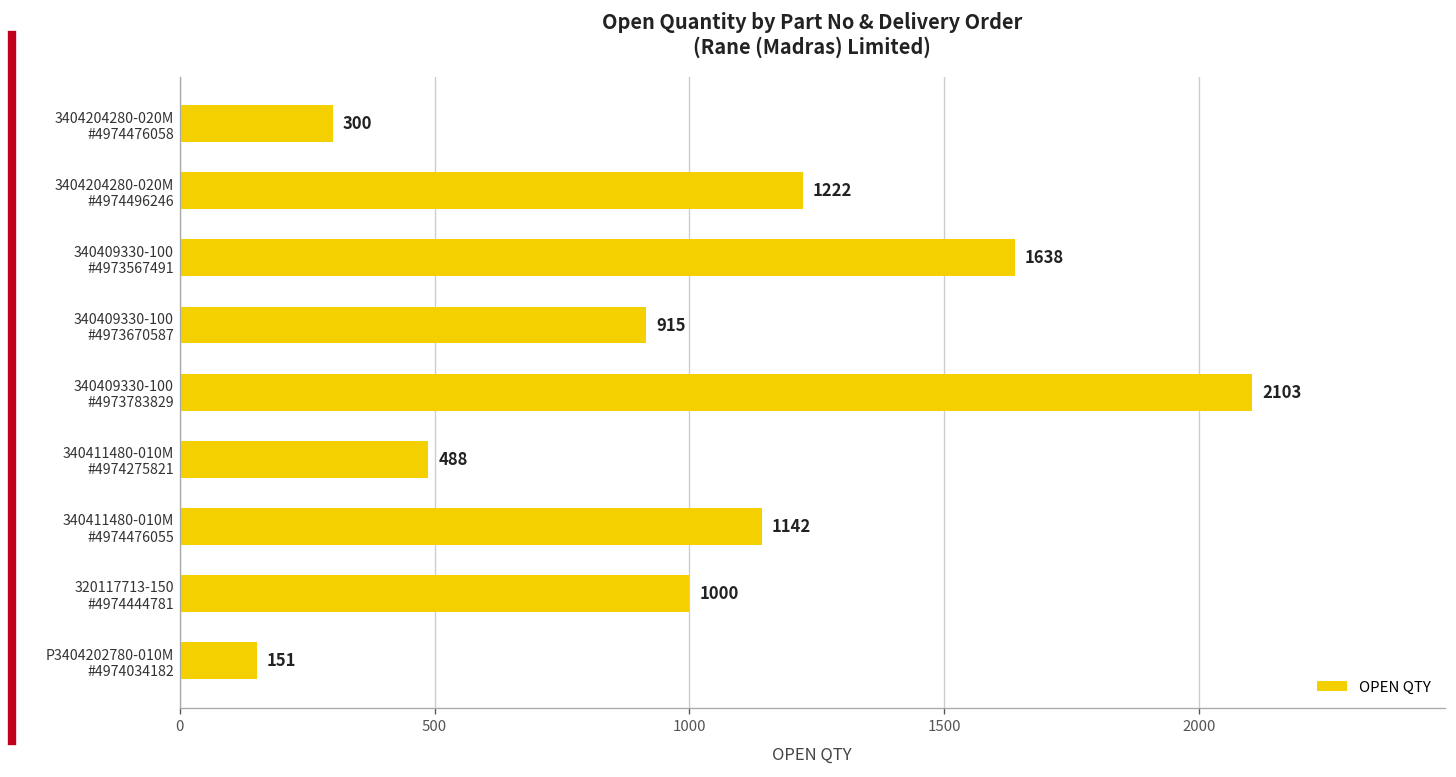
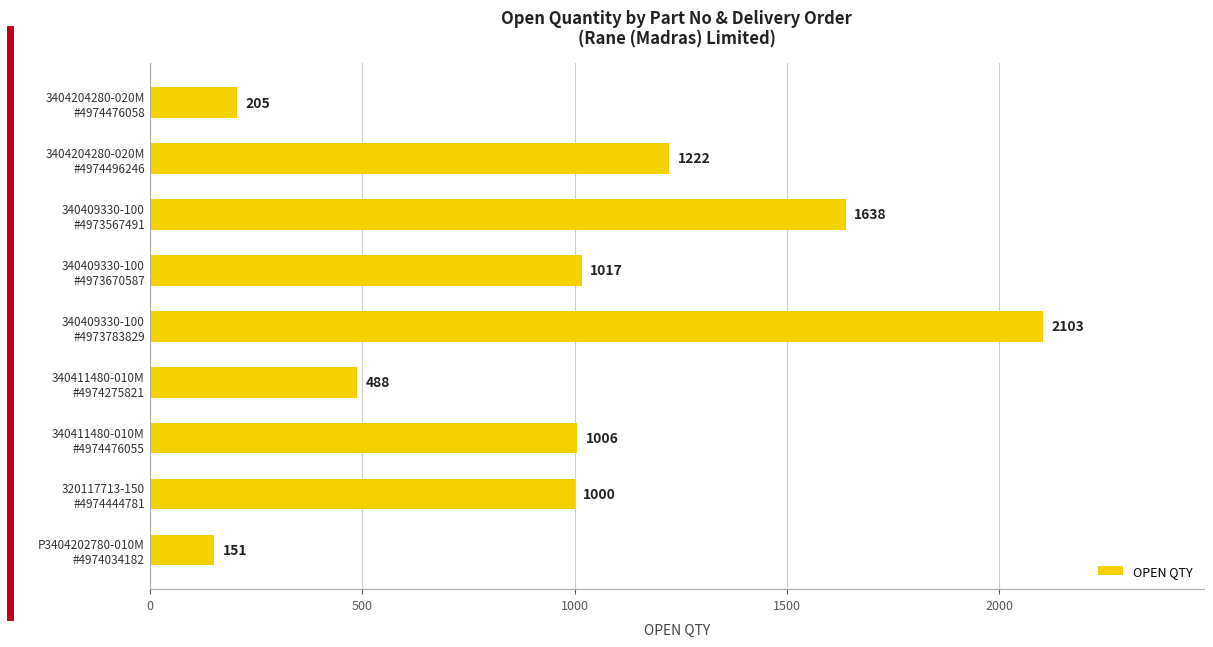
  {
-   "3404204280-020M #4974476058": 300,
+   "3404204280-020M #4974476058": 205,
    "3404204280-020M #4974496246": 1222,
    "340409330-100 #4973567491": 1638,
-   "340409330-100 #4973670587": 915,
+   "340409330-100 #4973670587": 1017,
    "340409330-100 #4973783829": 2103,
    "340411480-010M #4974275821": 488,
-   "340411480-010M #4974476055": 1142,
+   "340411480-010M #4974476055": 1006,
    "320117713-150 #4974444781": 1000,
    "P3404202780-010M #4974034182": 151
  }
